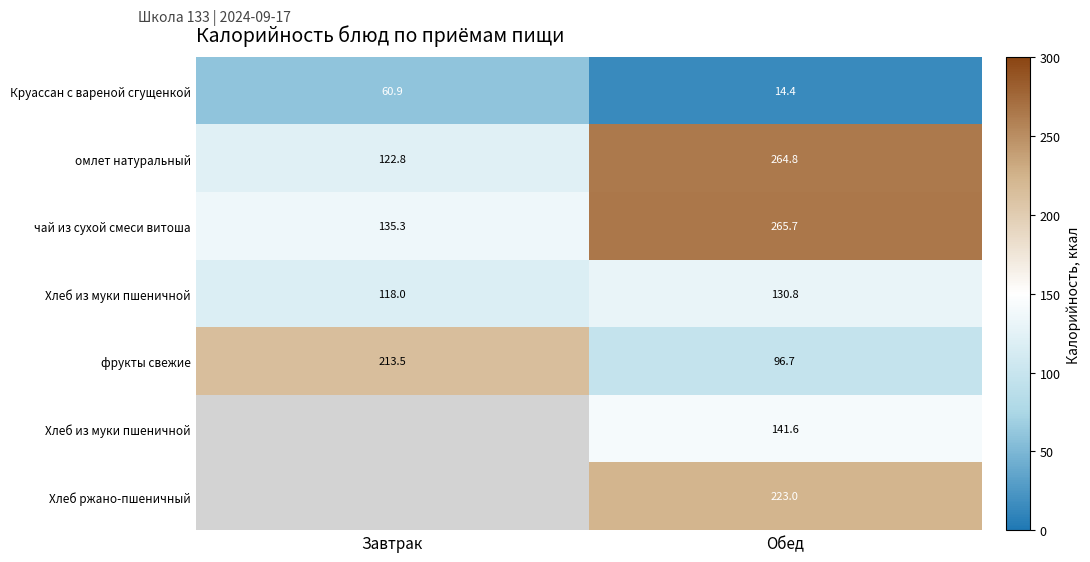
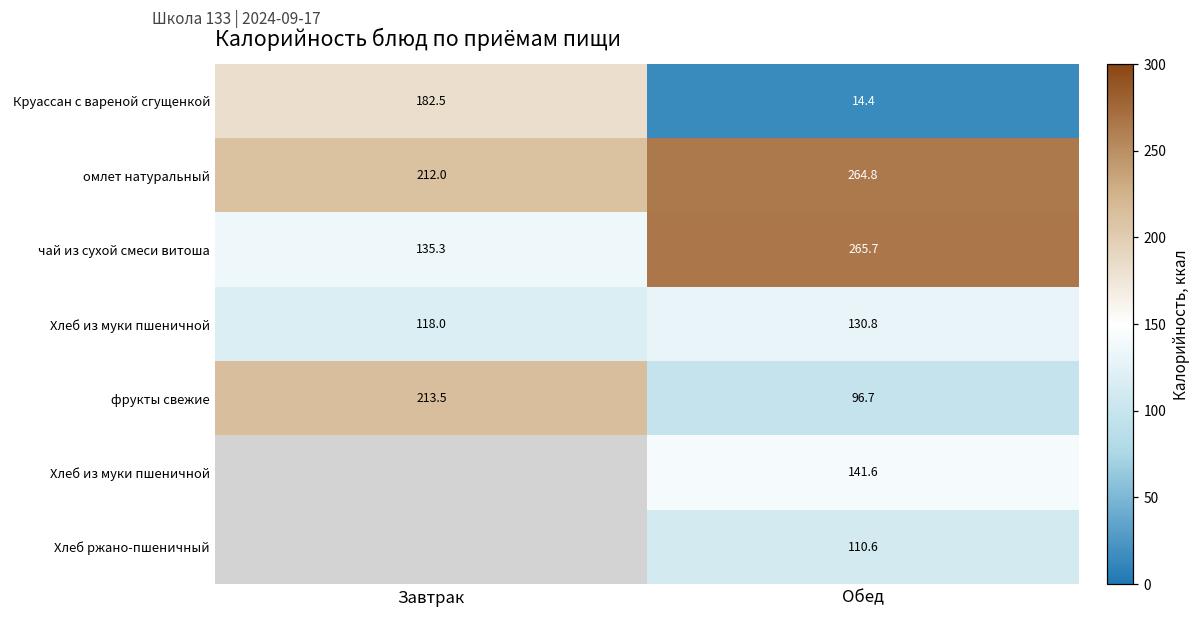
  {
    "Круассан с вареной сгущенкой": {
-     "Завтрак": 60.9,
+     "Завтрак": 182.5,
      "Обед": 14.4
    },
    "омлет натуральный": {
-     "Завтрак": 122.8,
+     "Завтрак": 212.0,
      "Обед": 264.8
    },
    "чай из сухой смеси витоша": {
      "Завтрак": 135.3,
      "Обед": 265.7
    },
    "Хлеб из муки пшеничной": {
      "Завтрак": 118.0
    },
    "фрукты свежие": {
      "Завтрак": 213.5,
      "Обед": 96.7
    },
    "Хлеб ржано-пшеничный": {
-     "Обед": 223.0
+     "Обед": 110.6
    }
  }
